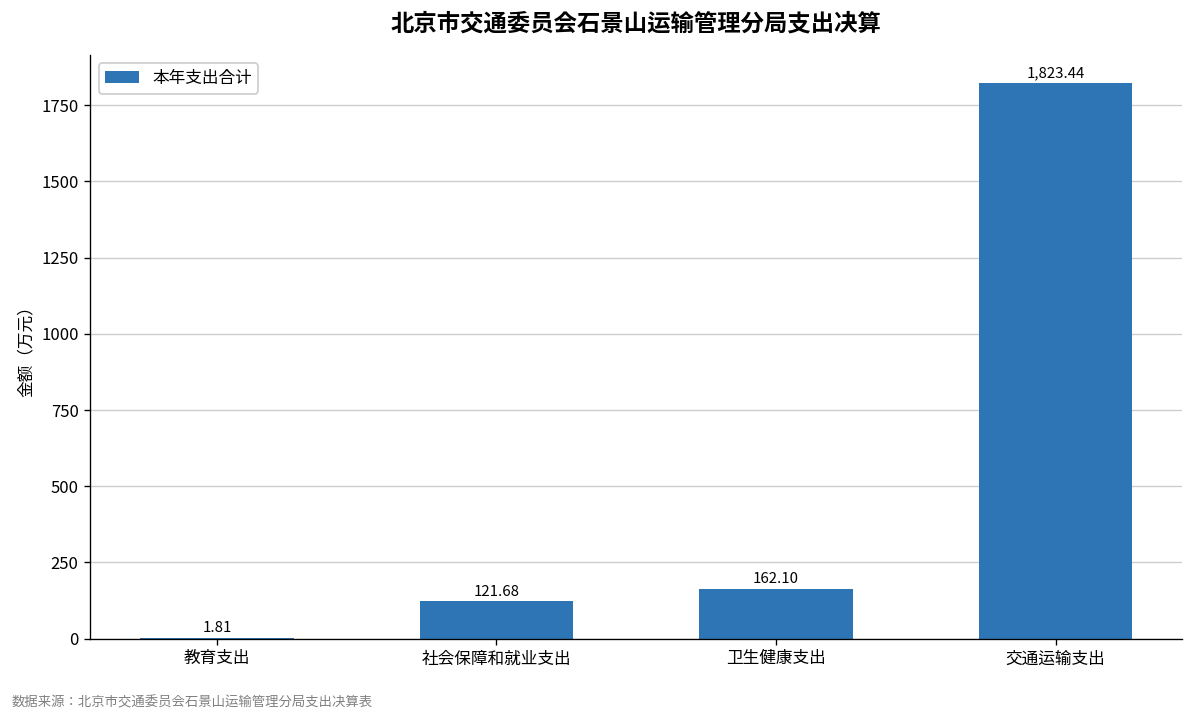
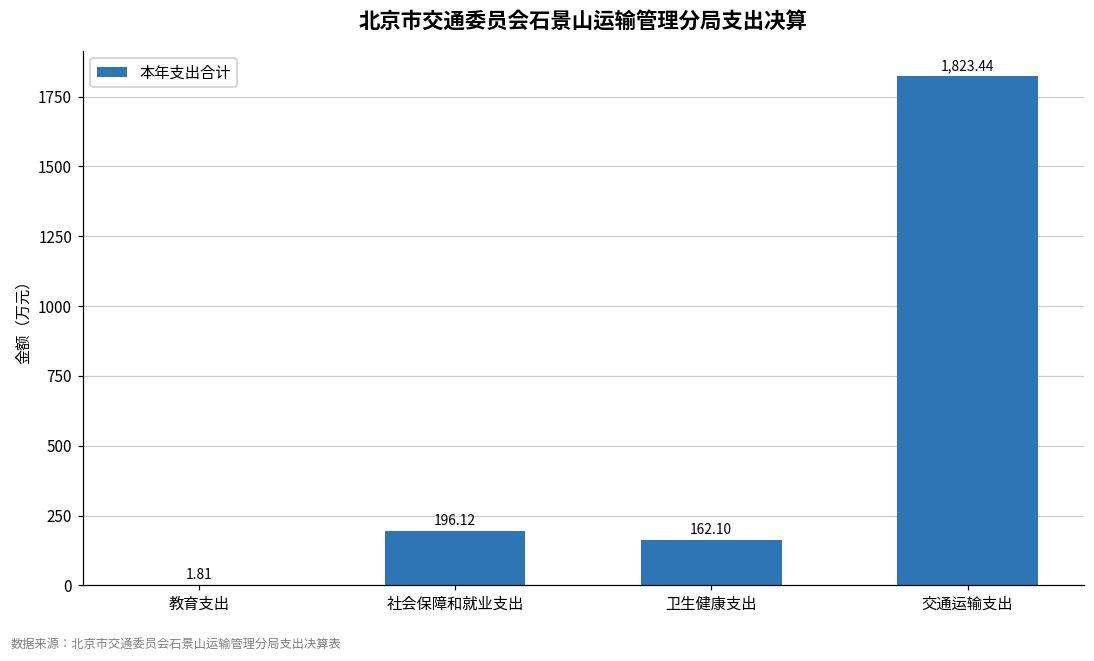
  {
    "教育支出": "1.81",
-   "社会保障和就业支出": "121.68",
+   "社会保障和就业支出": "196.12",
    "卫生健康支出": "162.10",
    "交通运输支出": "1,823.44"
  }
